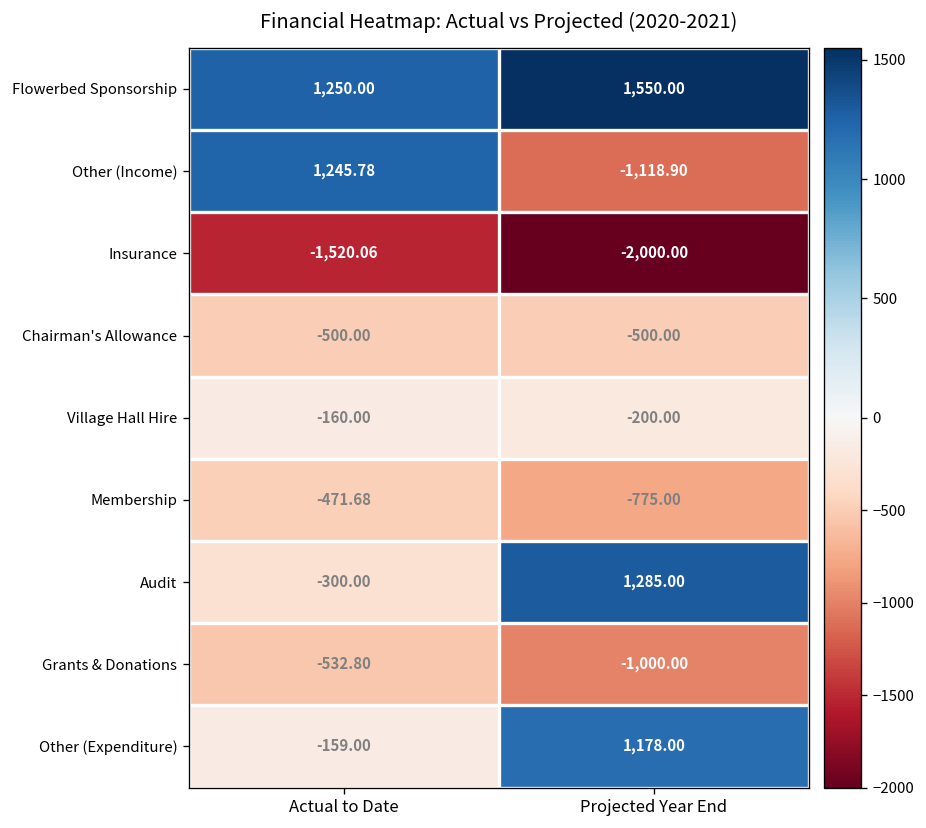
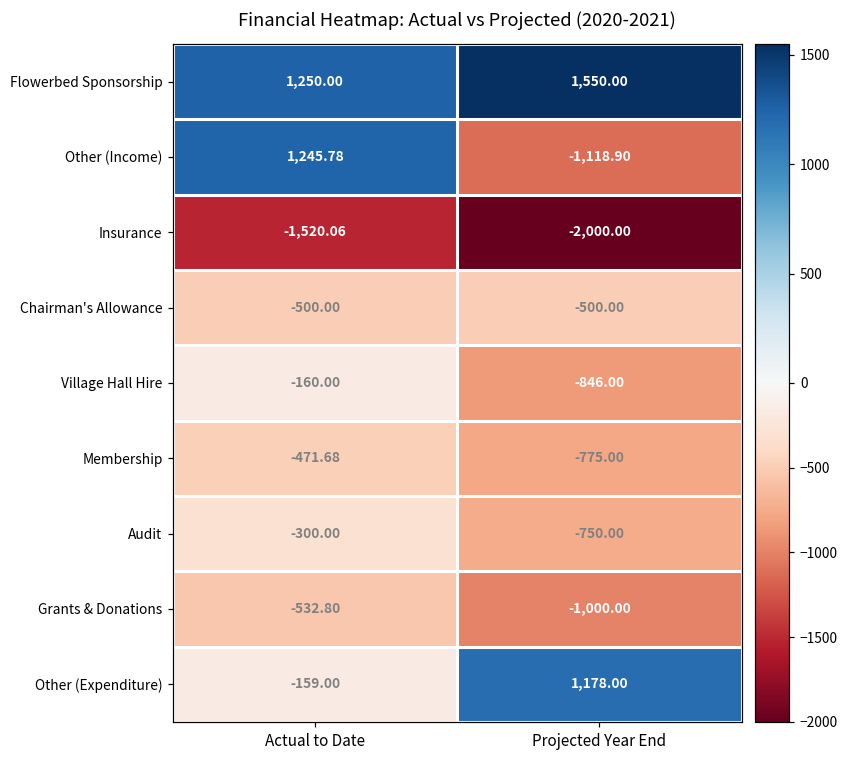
  {
    "Flowerbed Sponsorship": {
      "Actual to Date": "1,250.00",
      "Projected Year End": "1,550.00"
    },
    "Other (Income)": {
      "Actual to Date": "1,245.78",
      "Projected Year End": "-1,118.90"
    },
    "Insurance": {
      "Actual to Date": "-1,520.06",
      "Projected Year End": "-2,000.00"
    },
    "Chairman's Allowance": {
      "Actual to Date": "-500.00",
      "Projected Year End": "-500.00"
    },
    "Village Hall Hire": {
      "Actual to Date": "-160.00",
-     "Projected Year End": "-200.00"
+     "Projected Year End": "-846.00"
    },
    "Membership": {
      "Actual to Date": "-471.68",
      "Projected Year End": "-775.00"
    },
    "Audit": {
      "Actual to Date": "-300.00",
-     "Projected Year End": "1,285.00"
+     "Projected Year End": "-750.00"
    },
    "Grants & Donations": {
      "Actual to Date": "-532.80",
      "Projected Year End": "-1,000.00"
    },
    "Other (Expenditure)": {
      "Actual to Date": "-159.00",
      "Projected Year End": "1,178.00"
    }
  }
